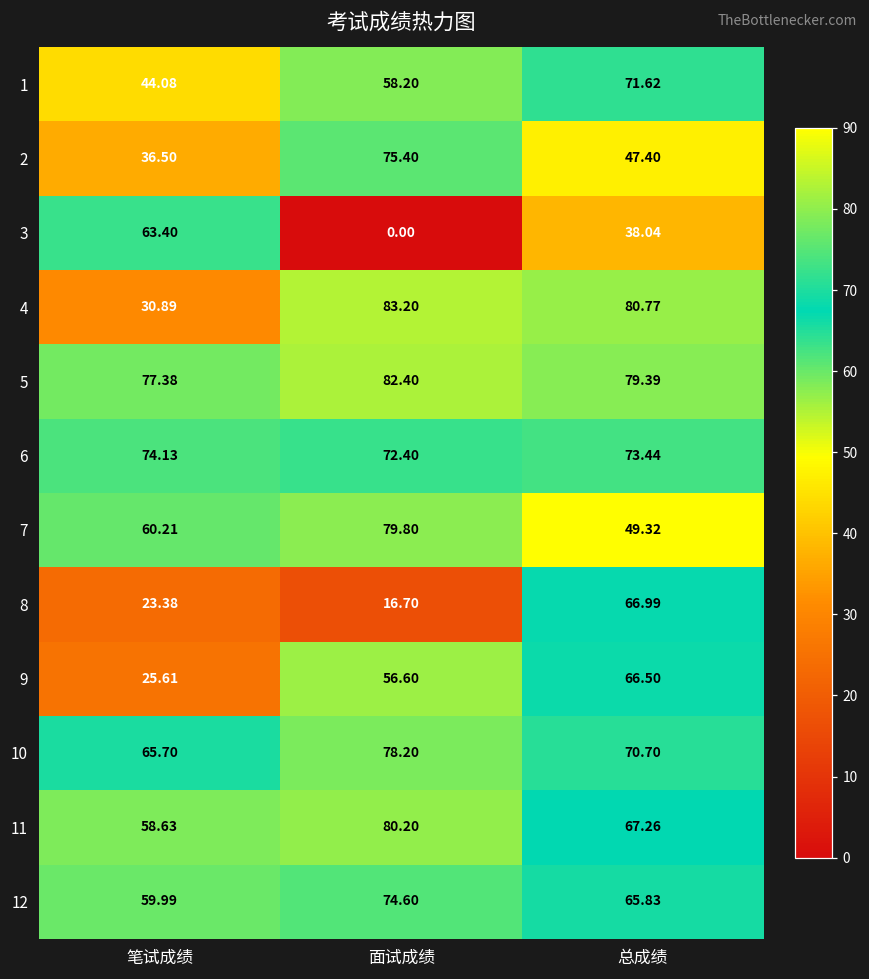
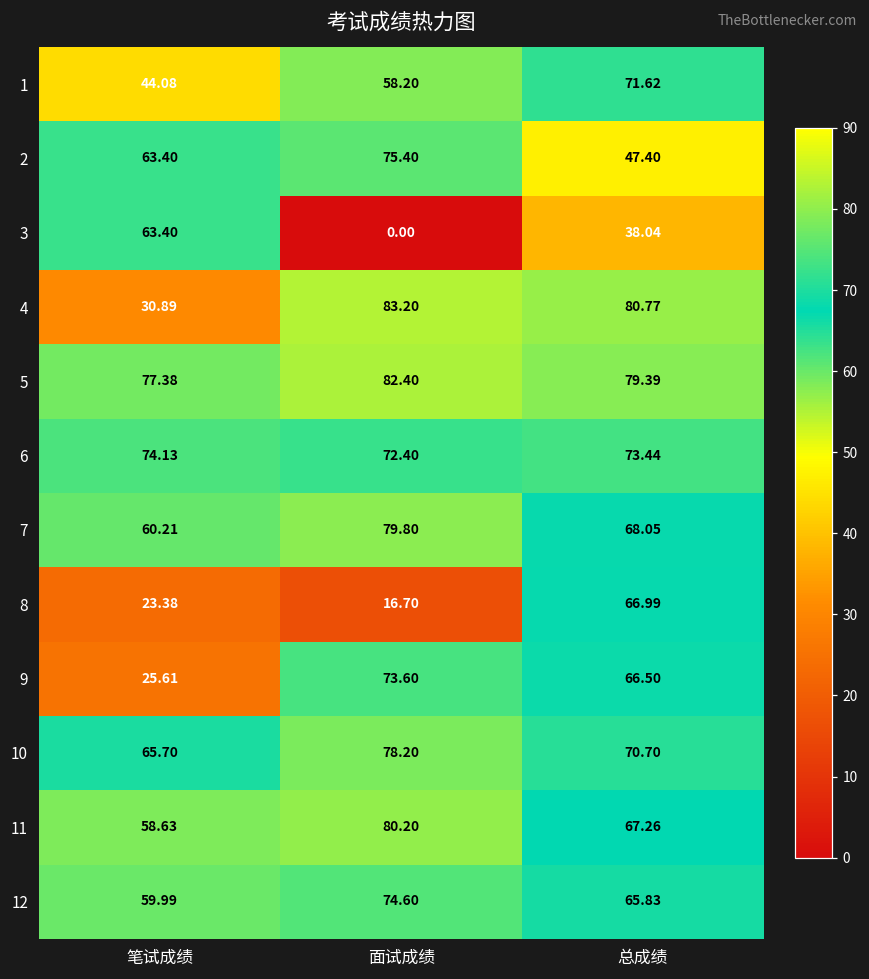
  {
    "1": {
      "笔试成绩": 44.08,
      "面试成绩": 58.20,
      "总成绩": 71.62
    },
    "2": {
-     "笔试成绩": 36.50,
+     "笔试成绩": 63.40,
      "面试成绩": 75.40,
      "总成绩": 47.40
    },
    "3": {
      "笔试成绩": 63.40,
      "面试成绩": 0.00,
      "总成绩": 38.04
    },
    "4": {
      "笔试成绩": 30.89,
      "面试成绩": 83.20,
      "总成绩": 80.77
    },
    "5": {
      "笔试成绩": 77.38,
      "面试成绩": 82.40,
      "总成绩": 79.39
    },
    "6": {
      "笔试成绩": 74.13,
      "面试成绩": 72.40,
      "总成绩": 73.44
    },
    "7": {
      "笔试成绩": 60.21,
      "面试成绩": 79.80,
-     "总成绩": 49.32
+     "总成绩": 68.05
    },
    "8": {
      "笔试成绩": 23.38,
      "面试成绩": 16.70,
      "总成绩": 66.99
    },
    "9": {
      "笔试成绩": 25.61,
-     "面试成绩": 56.60,
+     "面试成绩": 73.60,
      "总成绩": 66.50
    },
    "10": {
      "笔试成绩": 65.70,
      "面试成绩": 78.20,
      "总成绩": 70.70
    },
    "11": {
      "笔试成绩": 58.63,
      "面试成绩": 80.20,
      "总成绩": 67.26
    },
    "12": {
      "笔试成绩": 59.99,
      "面试成绩": 74.60,
      "总成绩": 65.83
    }
  }
